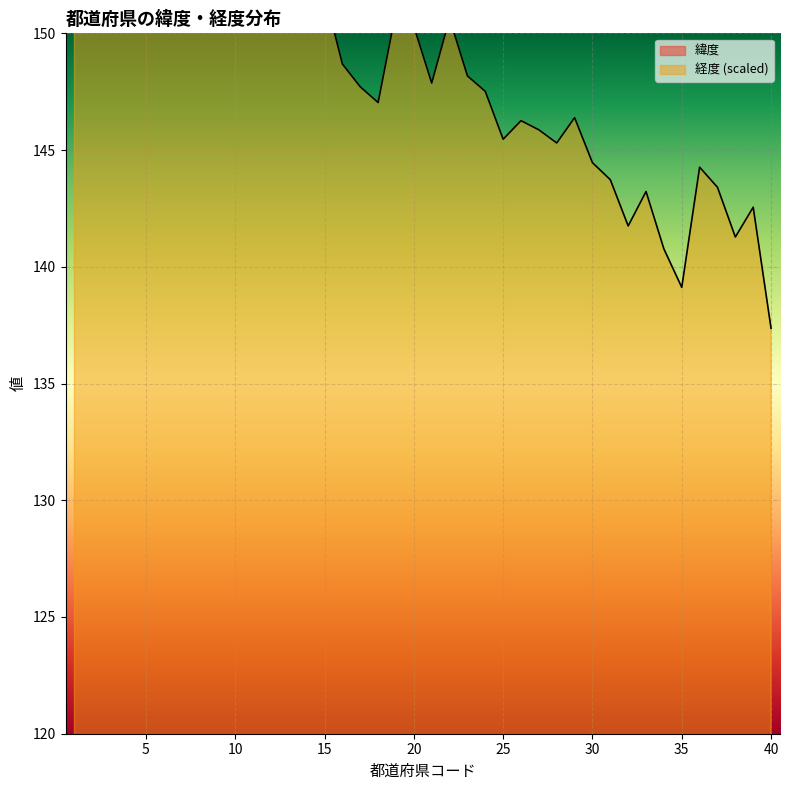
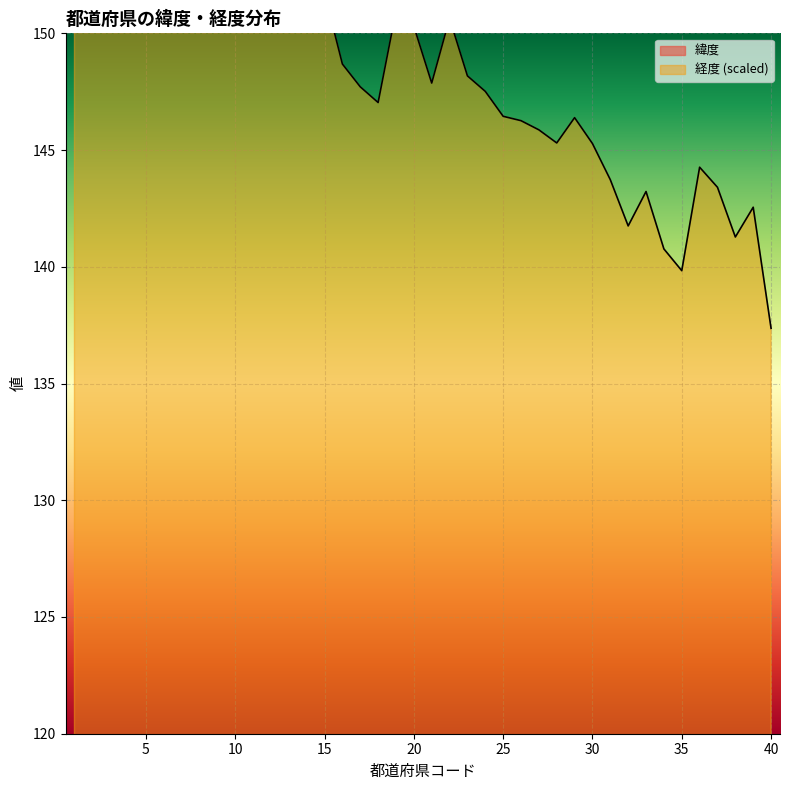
  {
    "経度 (scaled)": {
-     "25": 145.5,
-     "30": 144.5,
-     "35": 139.1,
+     "25": 146.4,
+     "30": 145.3,
+     "35": 139.8,
      "40": 137.4
    }
  }
